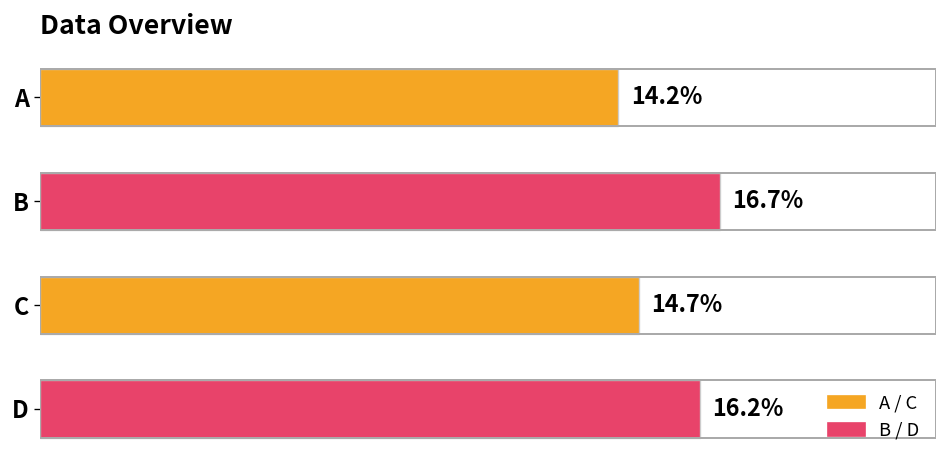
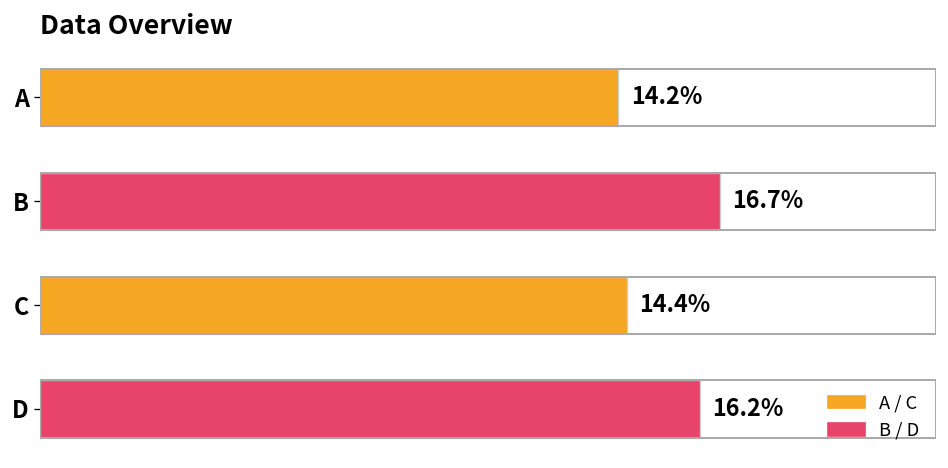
  {
    "A": "14.2%",
    "B": "16.7%",
-   "C": "14.7%",
+   "C": "14.4%",
    "D": "16.2%"
  }
